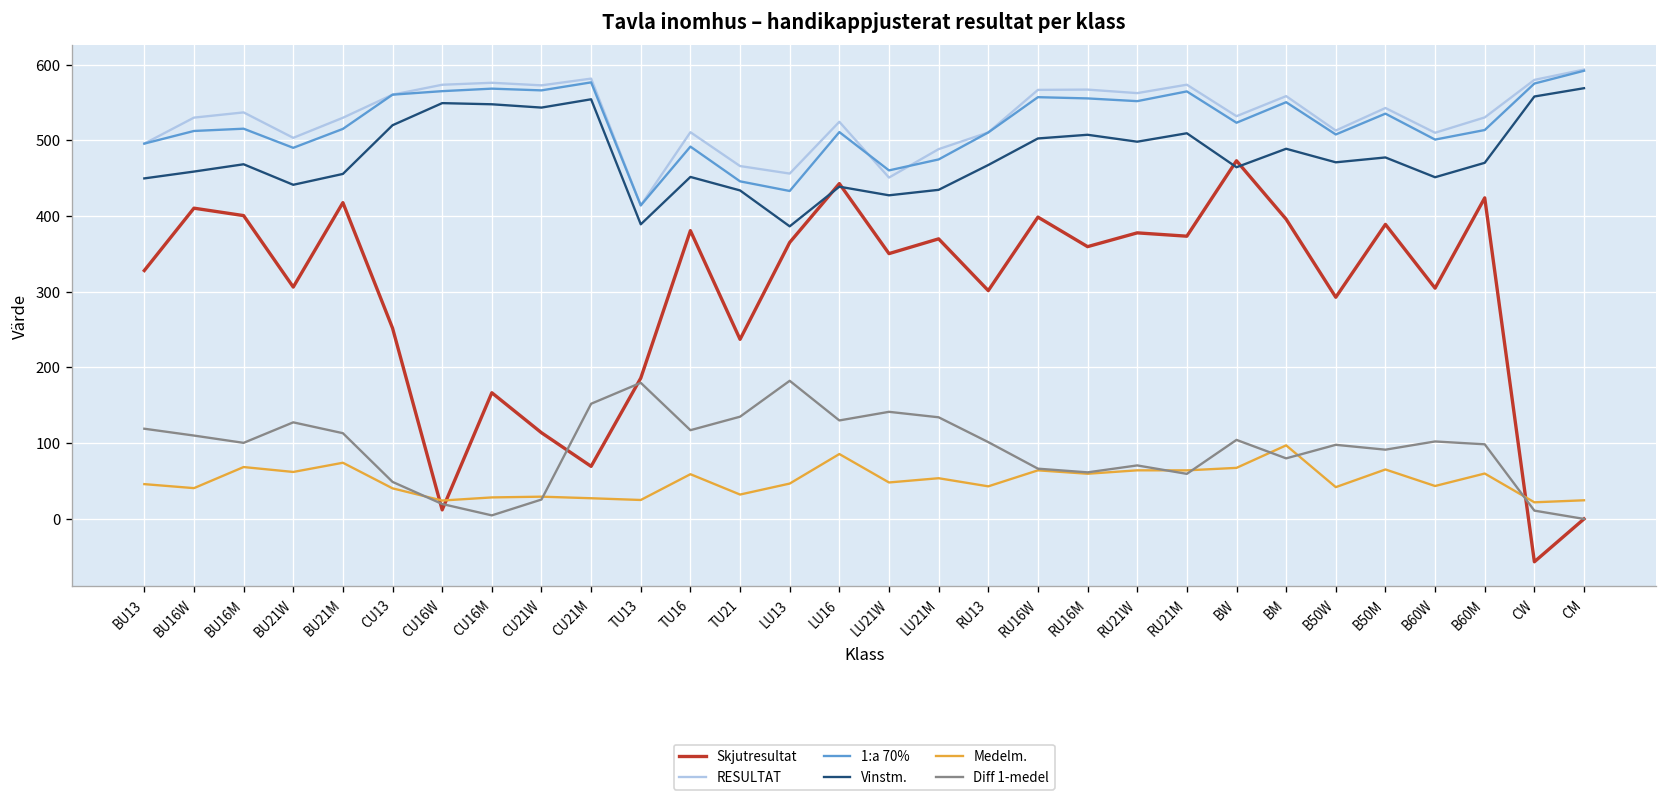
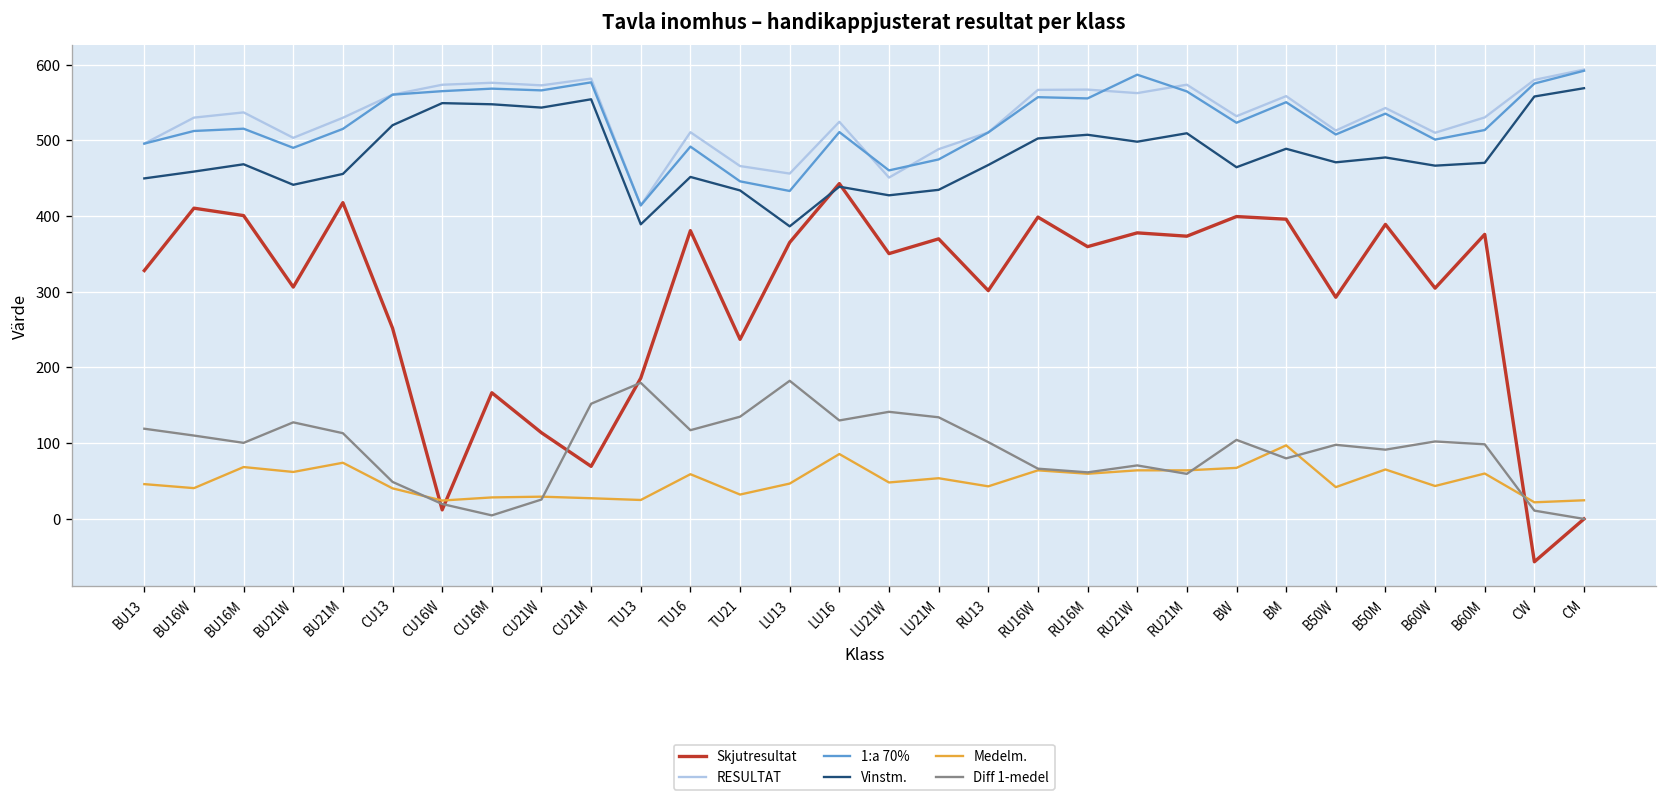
  {
    "Skjutresultat": {
      "BU13": 330,
      "BU16W": 410,
      "BU16M": 400,
      "BU21W": 310,
      "BU21M": 420,
      "CU13": 250,
      "CU16W": 10,
      "CU16M": 170,
      "CU21W": 110,
      "CU21M": 70,
      "TU13": 190,
      "TU16": 380,
      "TU21": 240,
      "LU13": 370,
      "LU16": 440,
      "LU21W": 350,
      "LU21M": 370,
      "RU13": 300,
      "RU16W": 400,
      "RU16M": 360,
      "RU21W": 380,
      "RU21M": 370,
-     "BW": 470,
+     "BW": 400,
      "BM": 400,
      "B50W": 290,
      "B50M": 390,
      "B60W": 300,
-     "B60M": 420,
+     "B60M": 380,
      "CW": -60
    },
    "RESULTAT": {
      "BU16W": 530,
      "BU16M": 540,
      "BU21W": 500,
      "BU21M": 530,
      "CU16W": 570,
      "CU16M": 580,
      "CU21W": 570,
      "CU21M": 580,
      "TU16": 510,
      "TU21": 470,
      "LU13": 460,
      "LU16": 520,
      "LU21W": 450,
      "LU21M": 490,
      "RU16W": 570,
      "RU16M": 570,
      "RU21W": 560,
      "RU21M": 570,
      "BW": 530,
      "BM": 560,
      "B50W": 510,
      "B50M": 540,
      "B60W": 510,
      "B60M": 530,
      "CW": 580
    },
    "1:a 70%": {
      "BU16W": 510,
      "BU16M": 520,
      "BU21W": 490,
      "BU21M": 520,
      "CU16W": 560,
      "CU16M": 570,
      "CU21W": 570,
      "CU21M": 580,
      "TU16": 490,
      "TU21": 450,
      "LU13": 430,
      "LU16": 510,
      "LU21W": 460,
      "LU21M": 470,
      "RU16W": 560,
      "RU16M": 560,
-     "RU21W": 550,
+     "RU21W": 590,
      "RU21M": 560,
      "BW": 520,
      "BM": 550,
      "B50W": 510,
      "B50M": 540,
      "B60W": 500,
      "B60M": 510,
      "CW": 570
    },
    "Vinstm.": {
      "BU13": 450,
      "BU16W": 460,
      "BU16M": 470,
      "BU21W": 440,
      "BU21M": 460,
      "CU13": 520,
      "CU16W": 550,
      "CU16M": 550,
      "CU21W": 540,
      "CU21M": 550,
      "TU13": 390,
      "TU16": 450,
      "TU21": 430,
      "LU13": 390,
      "LU16": 440,
      "LU21W": 430,
      "LU21M": 430,
      "RU13": 470,
      "RU16W": 500,
      "RU16M": 510,
      "RU21W": 500,
      "RU21M": 510,
      "BW": 460,
      "BM": 490,
      "B50W": 470,
      "B50M": 480,
-     "B60W": 450,
+     "B60W": 470,
      "B60M": 470,
      "CW": 560,
      "CM": 570
    },
    "Medelm.": {
      "BU13": 50,
      "BU16W": 40,
      "BU16M": 70,
      "BU21W": 60,
      "BU21M": 70,
      "CU13": 40,
      "CU16W": 20,
      "CU16M": 30,
      "CU21M": 30,
      "TU13": 30,
      "TU16": 60,
      "TU21": 30,
      "LU13": 50,
      "LU16": 90,
      "LU21W": 50,
      "LU21M": 50,
      "RU13": 40,
      "RU21W": 60,
      "RU21M": 60,
      "BW": 70,
      "BM": 100,
      "B50W": 40,
      "B50M": 70,
      "B60W": 40,
      "B60M": 60,
      "CW": 20,
      "CM": 20
    },
    "Diff 1-medel": {
      "BU13": 120,
      "BU16W": 110,
      "BU16M": 100,
      "BU21W": 130,
      "BU21M": 110,
      "CU13": 50,
      "CU16W": 20,
      "CU16M": 0,
      "CU21M": 150,
      "TU13": 180,
      "TU16": 120,
      "TU21": 130,
      "LU13": 180,
      "LU16": 130,
      "LU21W": 140,
      "LU21M": 130,
      "RU13": 100,
      "RU21W": 70,
      "RU21M": 60,
      "BW": 100,
      "BM": 80,
      "B50W": 100,
      "B50M": 90,
      "B60W": 100,
      "B60M": 100,
      "CW": 10
    }
  }
